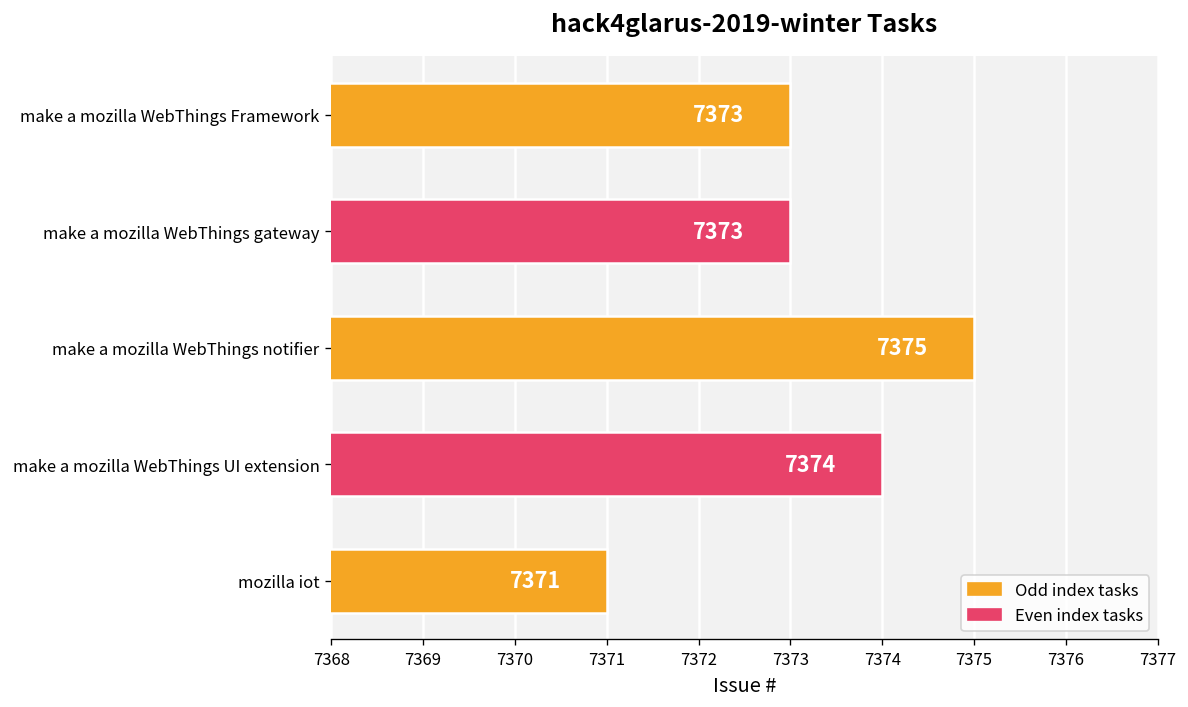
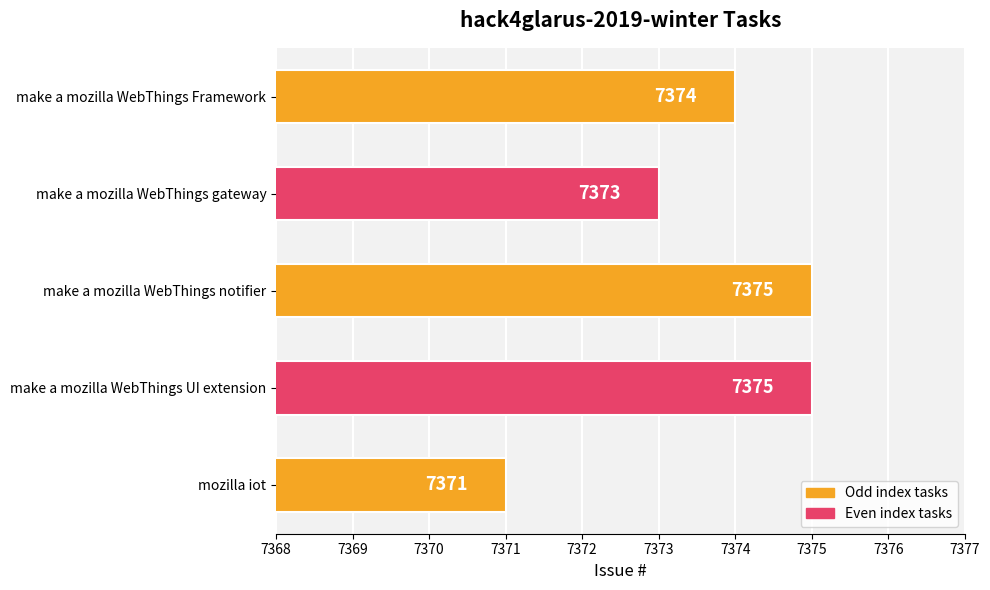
  {
-   "make a mozilla WebThings Framework": 7373,
+   "make a mozilla WebThings Framework": 7374,
    "make a mozilla WebThings gateway": 7373,
    "make a mozilla WebThings notifier": 7375,
-   "make a mozilla WebThings UI extension": 7374,
+   "make a mozilla WebThings UI extension": 7375,
    "mozilla iot": 7371
  }
